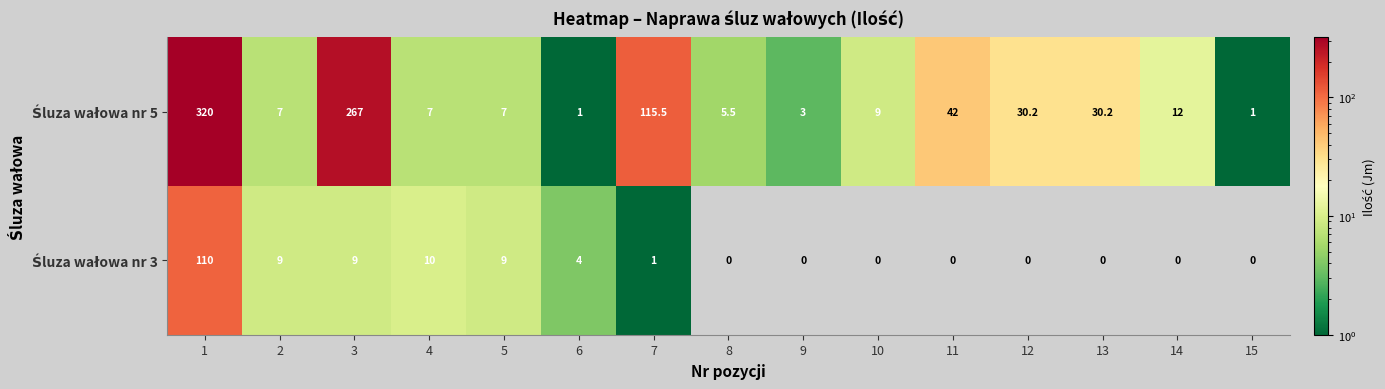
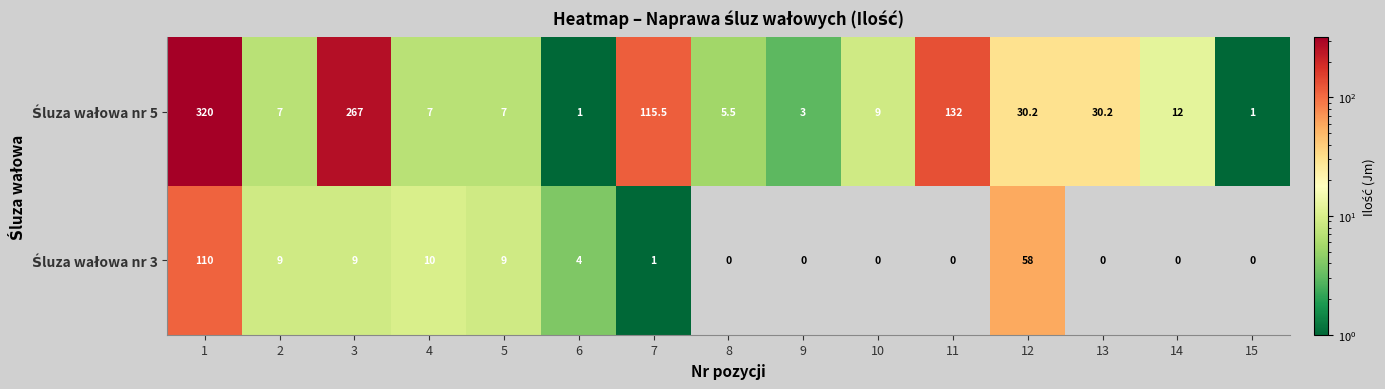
  {
    "Śluza wałowa nr 5": {
      "1": 320,
      "2": 7,
      "3": 267,
      "4": 7,
      "5": 7,
      "6": 1,
      "7": 115.5,
      "8": 5.5,
      "9": 3,
      "10": 9,
-     "11": 42,
+     "11": 132,
      "12": 30.2,
      "13": 30.2,
      "14": 12,
      "15": 1
    },
    "Śluza wałowa nr 3": {
      "1": 110,
      "2": 9,
      "3": 9,
      "4": 10,
      "5": 9,
      "6": 4,
      "7": 1,
      "8": 0,
      "9": 0,
      "10": 0,
      "11": 0,
-     "12": 0,
+     "12": 58,
      "13": 0,
      "14": 0,
      "15": 0
    }
  }
